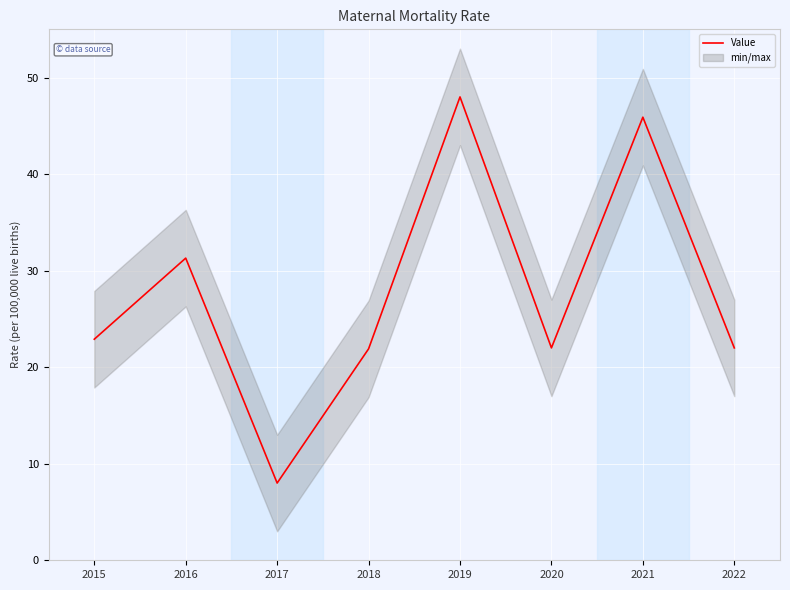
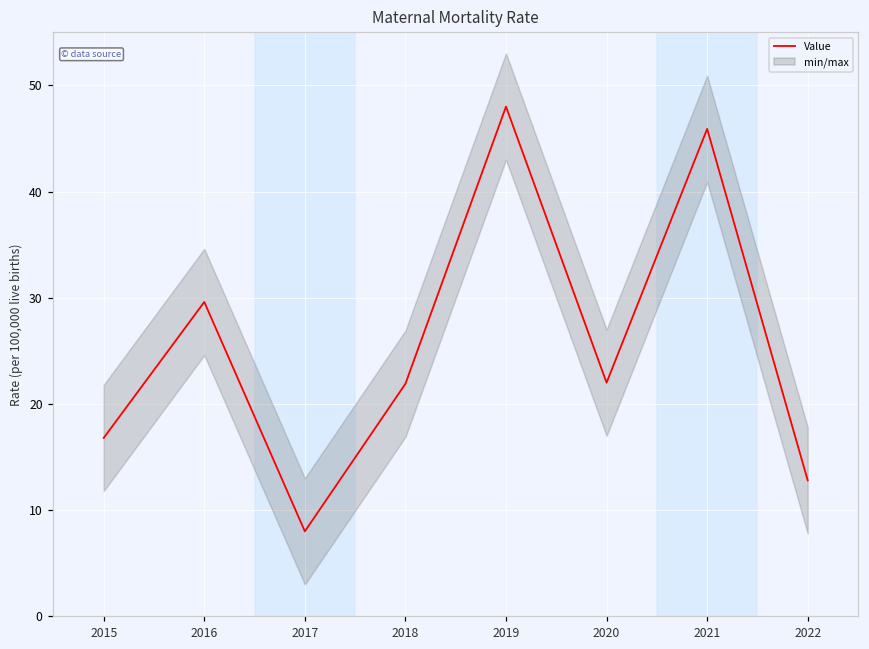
  {
    "Value": {
-     "2015": 23,
-     "2016": 31,
+     "2015": 17,
+     "2016": 30,
      "2017": 8,
      "2018": 22,
      "2019": 48,
      "2020": 22,
      "2021": 46,
-     "2022": 22
+     "2022": 13
    }
  }
